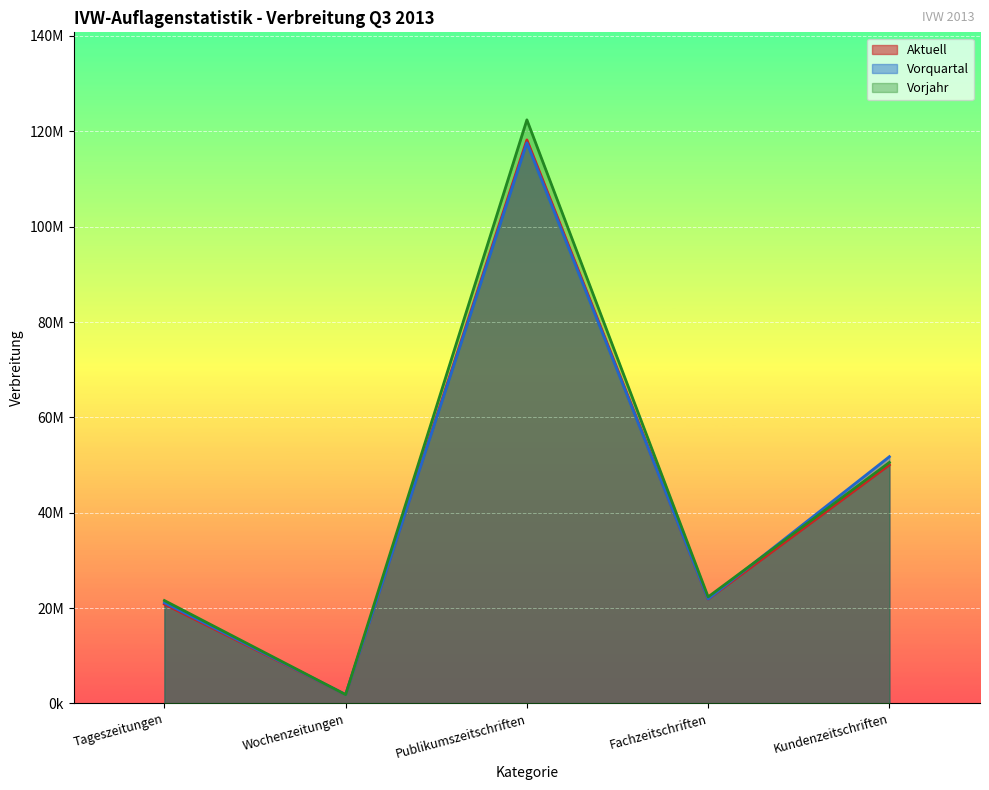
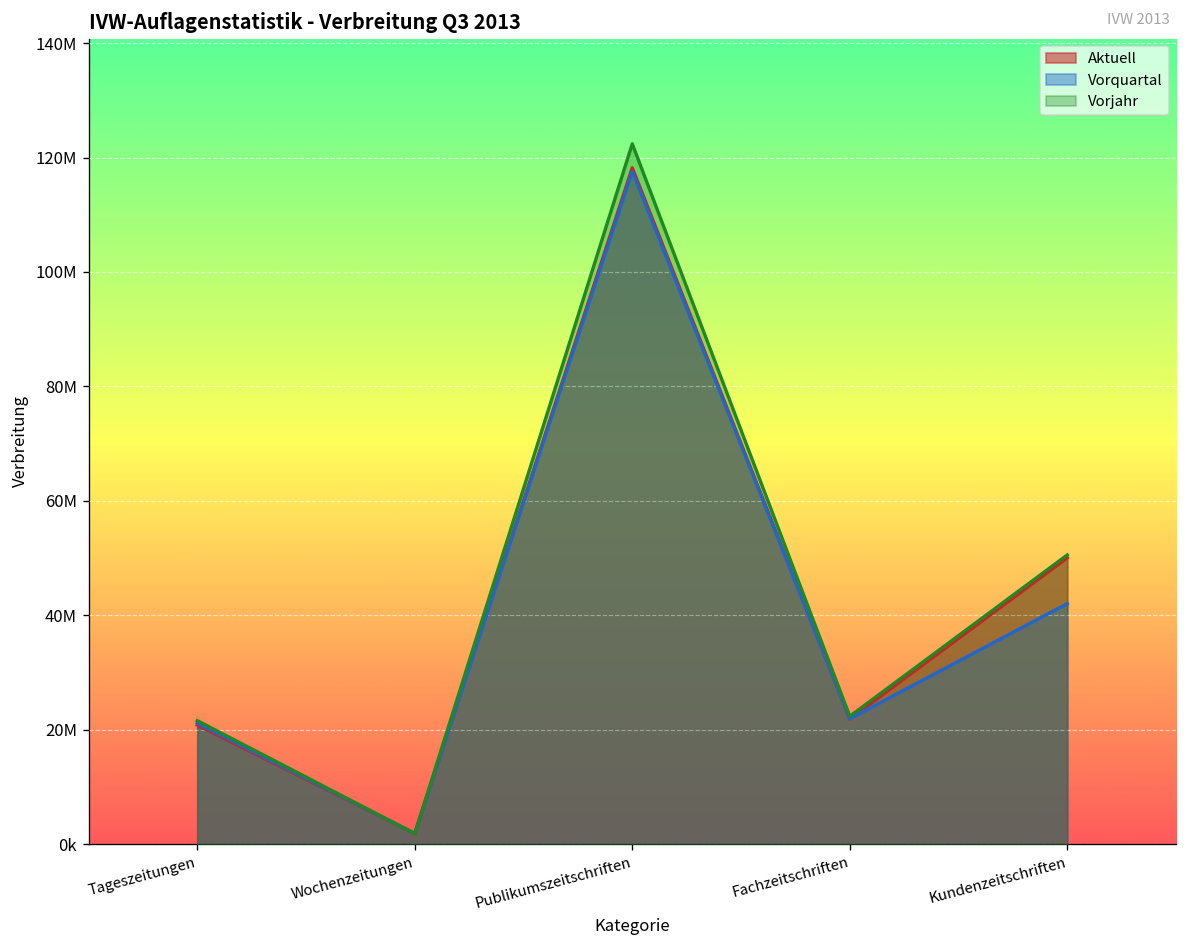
  {
    "Aktuell": {
      "Publikumszeitschriften": 118000000
    },
    "Vorquartal": {
      "Publikumszeitschriften": 118000000,
-     "Kundenzeitschriften": 52000000
+     "Kundenzeitschriften": 42000000
    },
    "Vorjahr": {
      "Publikumszeitschriften": 122000000
    }
  }
